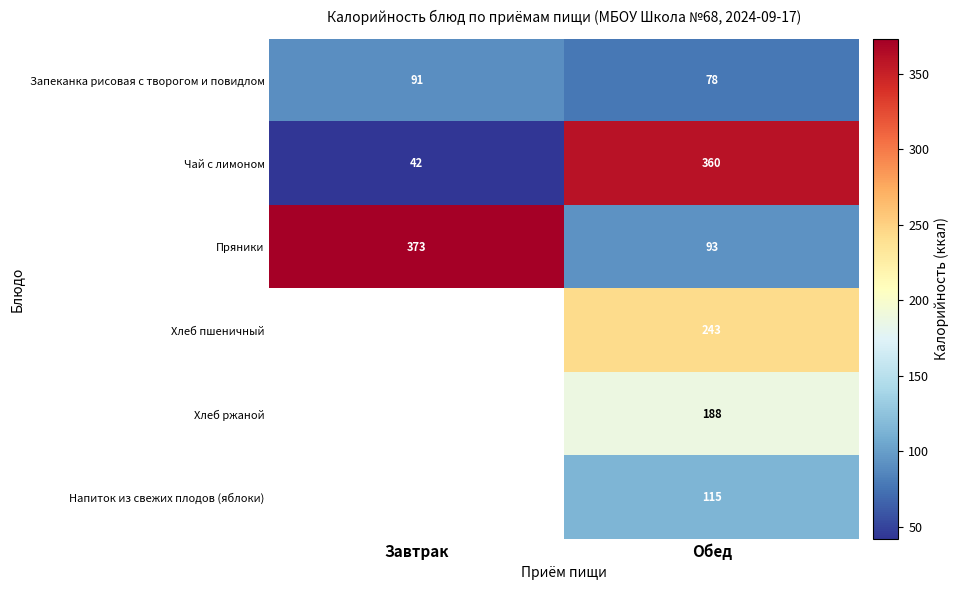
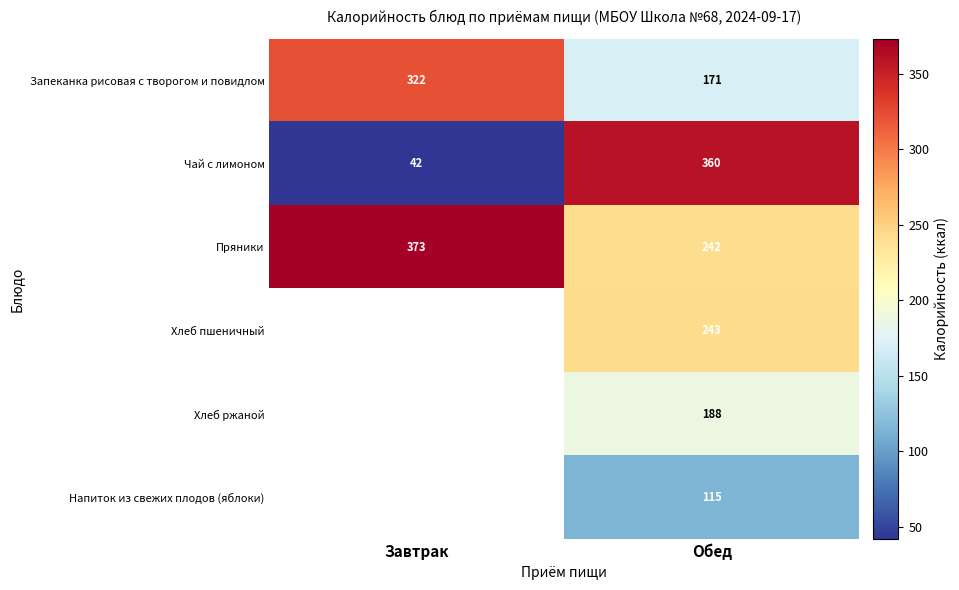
  {
    "Запеканка рисовая с творогом и повидлом": {
-     "Завтрак": 91,
-     "Обед": 78
+     "Завтрак": 322,
+     "Обед": 171
    },
    "Чай с лимоном": {
      "Завтрак": 42,
      "Обед": 360
    },
    "Пряники": {
      "Завтрак": 373,
-     "Обед": 93
+     "Обед": 242
    },
    "Хлеб пшеничный": {
      "Обед": 243
    },
    "Хлеб ржаной": {
      "Обед": 188
    },
    "Напиток из свежих плодов (яблоки)": {
      "Обед": 115
    }
  }
